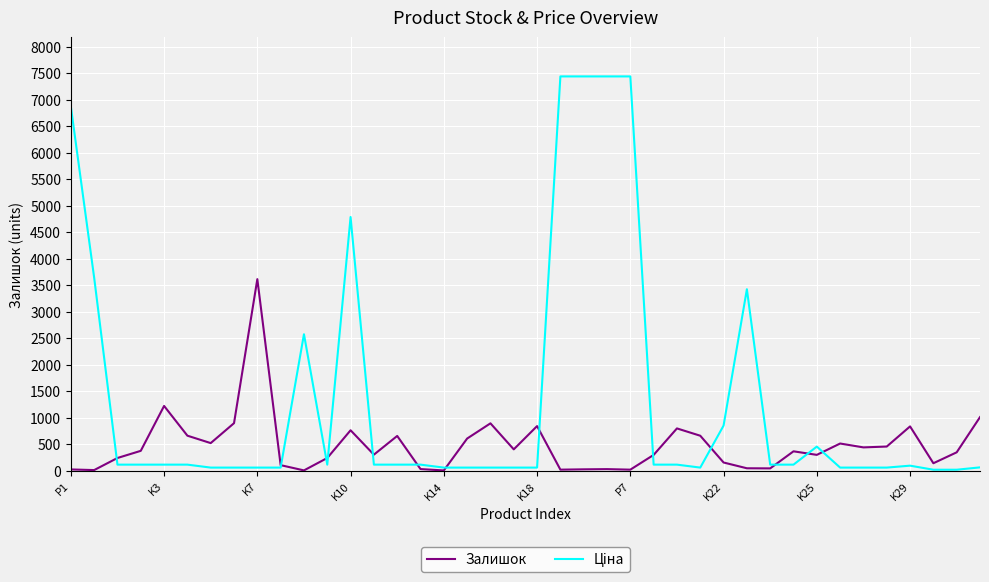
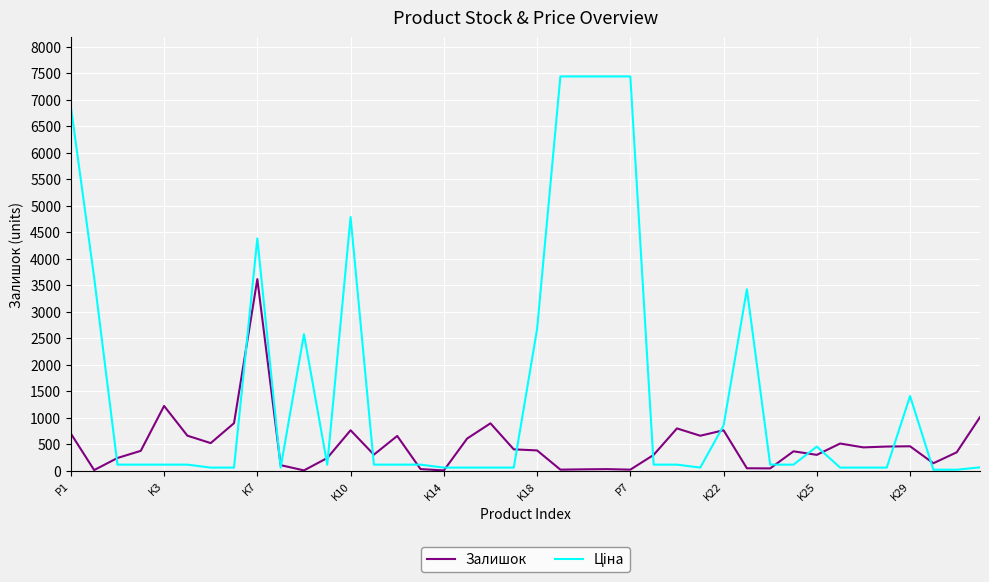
  {
    "Залишок": {
-     "P1": 0,
+     "P1": 700,
      "K3": 1200,
      "K7": 3600,
      "K10": 800,
      "K14": 0,
-     "K18": 800,
+     "K18": 400,
      "P7": 0,
-     "K22": 200,
+     "K22": 800,
      "K25": 300,
-     "K29": 800
+     "K29": 500
    },
    "Ціна": {
      "P1": 6900,
      "K3": 100,
-     "K7": 100,
+     "K7": 4400,
      "K10": 4800,
      "K14": 100,
-     "K18": 100,
+     "K18": 2700,
      "P7": 7400,
      "K22": 800,
      "K25": 500,
-     "K29": 100
+     "K29": 1400
    }
  }
